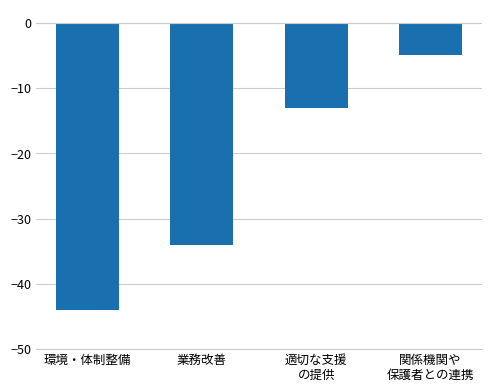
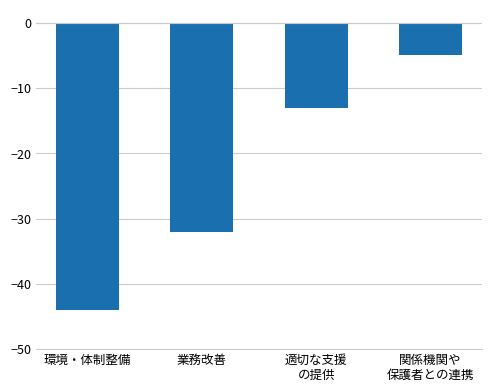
  {
    "環境・体制整備": -44,
-   "業務改善": -34,
+   "業務改善": -32,
    "適切な支援 の提供": -13,
    "関係機関や 保護者との連携": -5
  }
